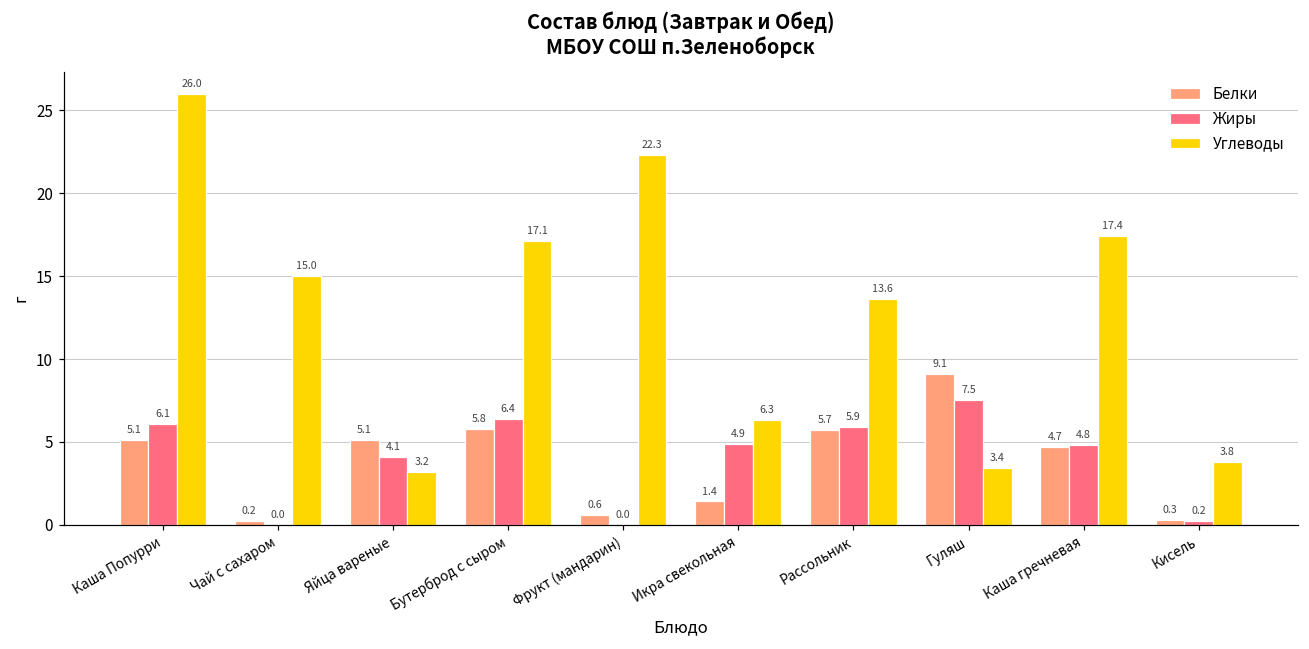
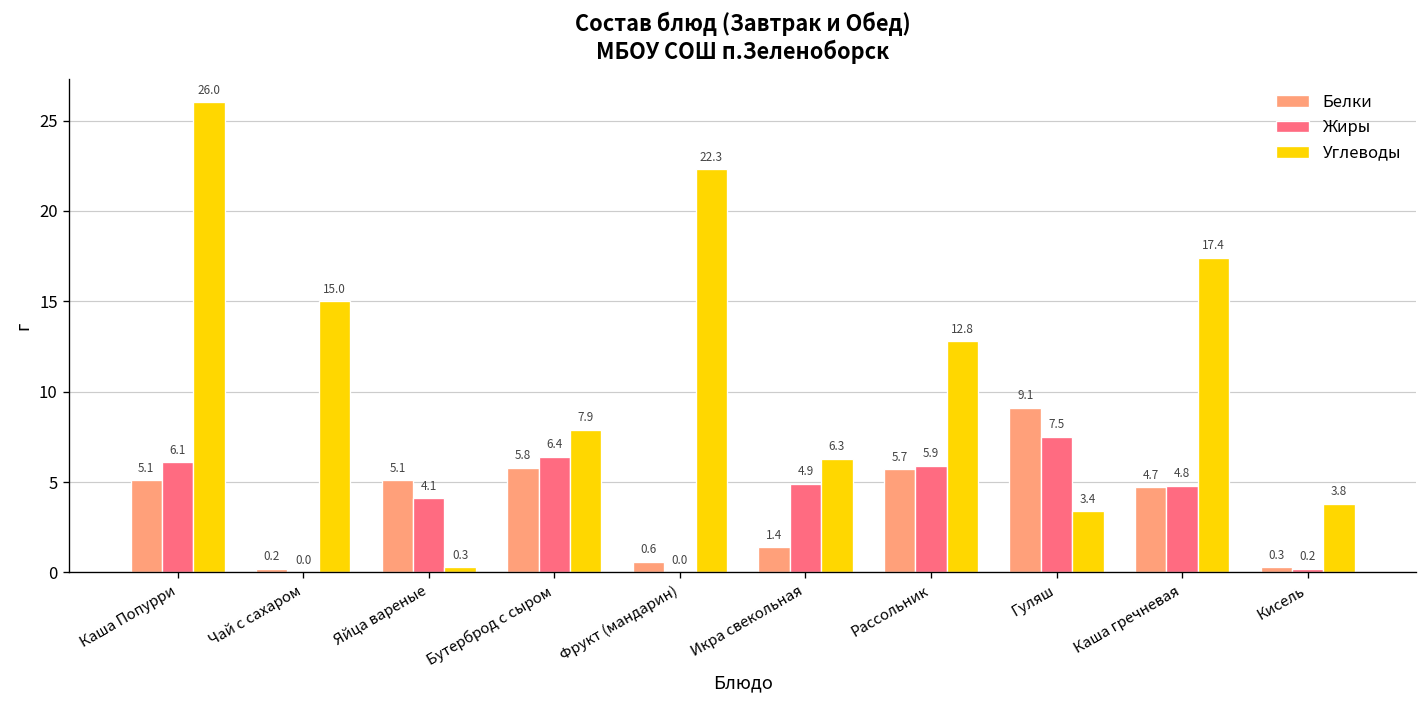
  {
    "Углеводы": {
      "Каша Попурри": 26.0,
      "Чай с сахаром": 15.0,
-     "Яйца вареные": 3.2,
-     "Бутерброд с сыром": 17.1,
+     "Яйца вареные": 0.3,
+     "Бутерброд с сыром": 7.9,
      "Фрукт (мандарин)": 22.3,
      "Икра свекольная": 6.3,
-     "Рассольник": 13.6,
+     "Рассольник": 12.8,
      "Гуляш": 3.4,
      "Каша гречневая": 17.4,
      "Кисель": 3.8
    }
  }
